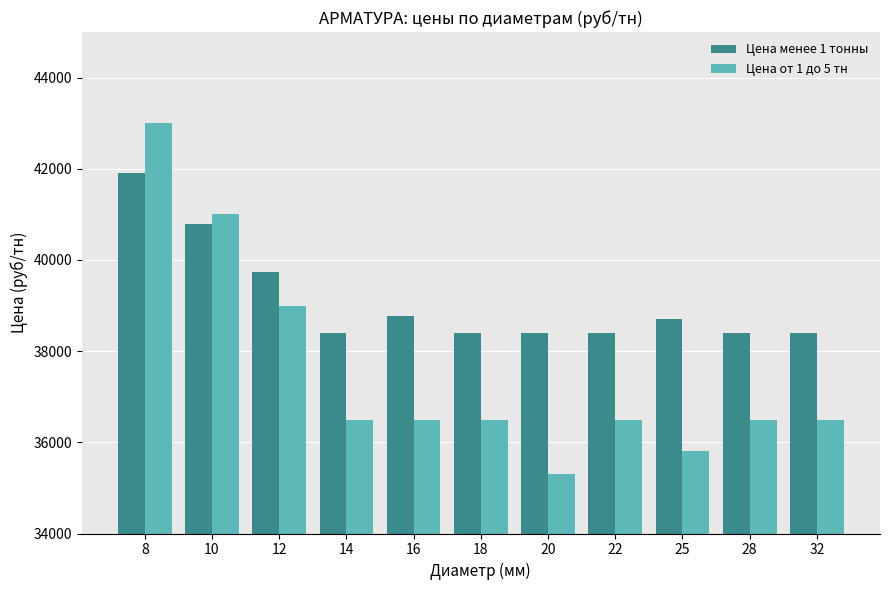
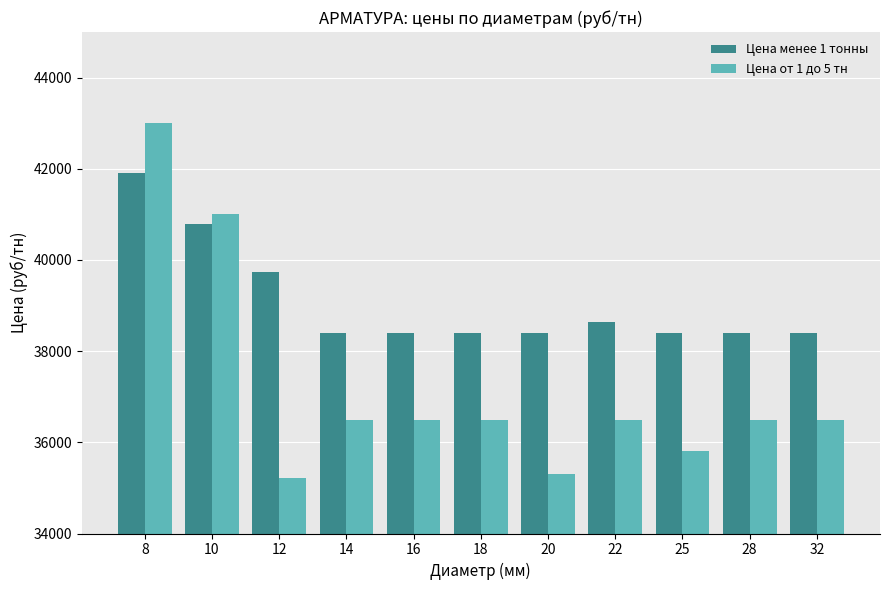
  {
    "Цена менее 1 тонны": {
      "8": 41900,
      "10": 40800,
      "12": 39700,
      "14": 38400,
-     "16": 38800,
+     "16": 38400,
      "18": 38400,
      "20": 38400,
-     "22": 38400,
-     "25": 38700,
+     "22": 38600,
+     "25": 38400,
      "28": 38400,
      "32": 38400
    },
    "Цена от 1 до 5 тн": {
      "8": 43000,
      "10": 41000,
-     "12": 39000,
+     "12": 35200,
      "14": 36500,
      "16": 36500,
      "18": 36500,
      "20": 35300,
      "22": 36500,
      "25": 35800,
      "28": 36500,
      "32": 36500
    }
  }
